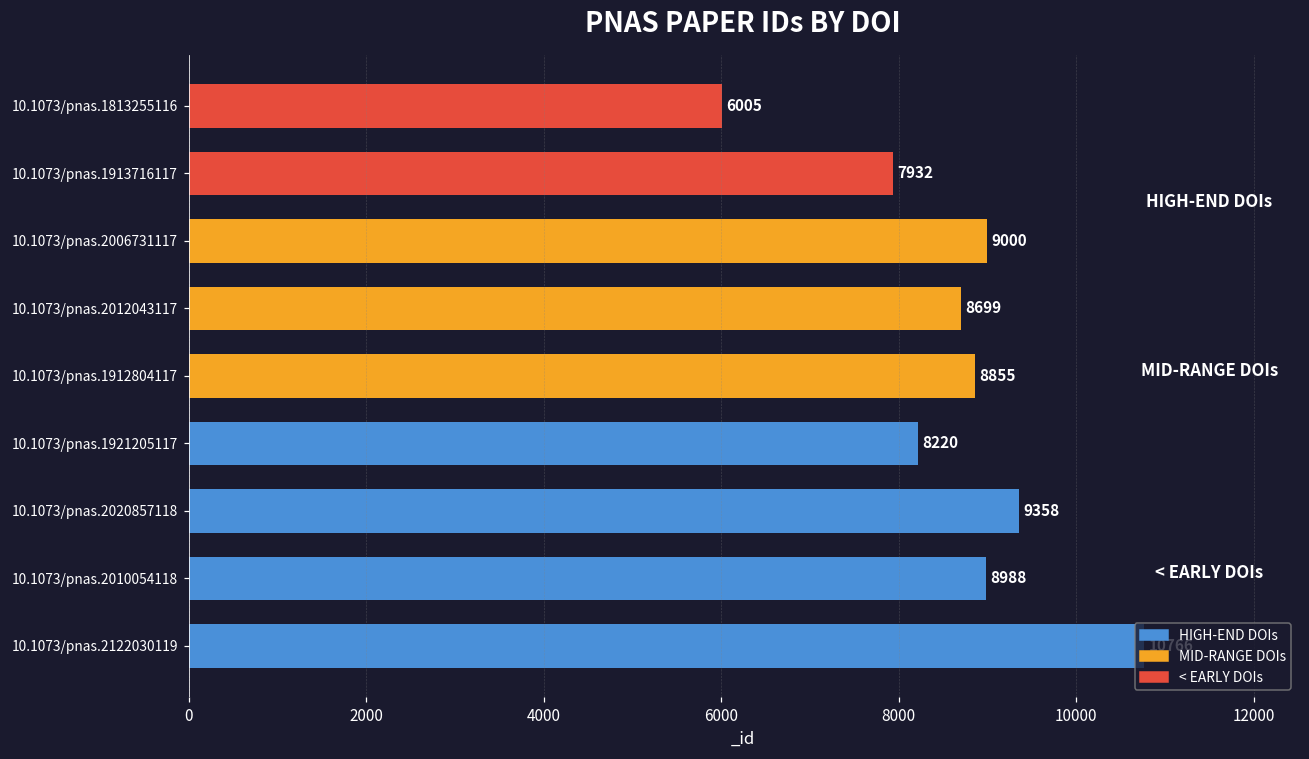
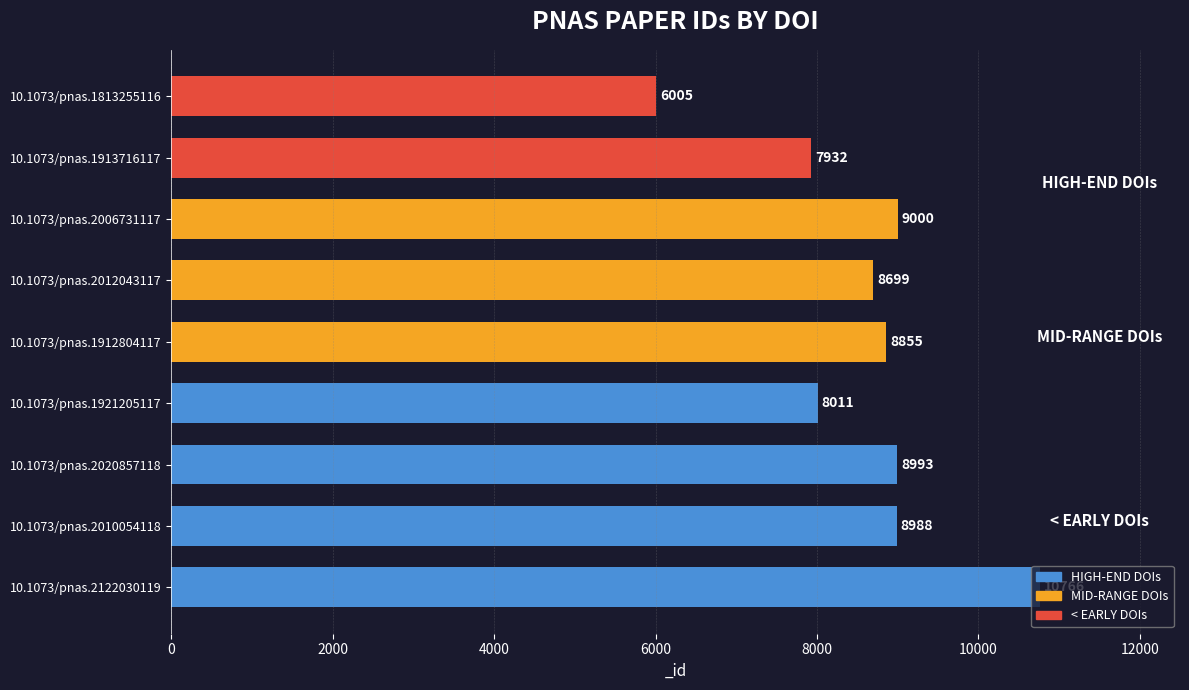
  {
    "10.1073/pnas.1813255116": 6005,
    "10.1073/pnas.1913716117": 7932,
    "10.1073/pnas.2006731117": 9000,
    "10.1073/pnas.2012043117": 8699,
    "10.1073/pnas.1912804117": 8855,
-   "10.1073/pnas.1921205117": 8220,
-   "10.1073/pnas.2020857118": 9358,
+   "10.1073/pnas.1921205117": 8011,
+   "10.1073/pnas.2020857118": 8993,
    "10.1073/pnas.2010054118": 8988
  }
